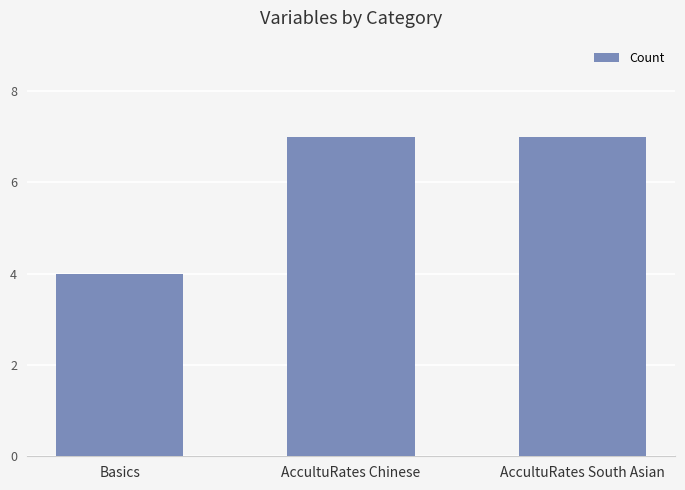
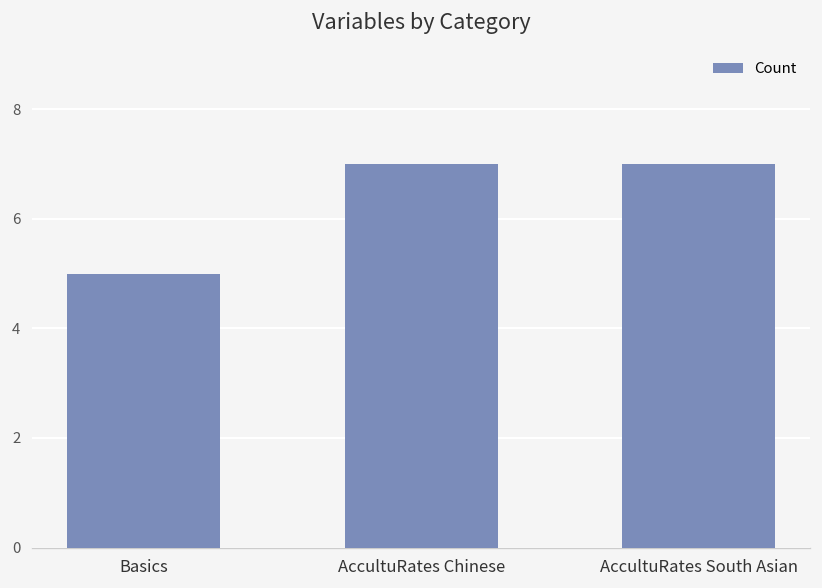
  {
-   "Basics": 4,
+   "Basics": 5,
    "AccultuRates Chinese": 7,
    "AccultuRates South Asian": 7
  }
